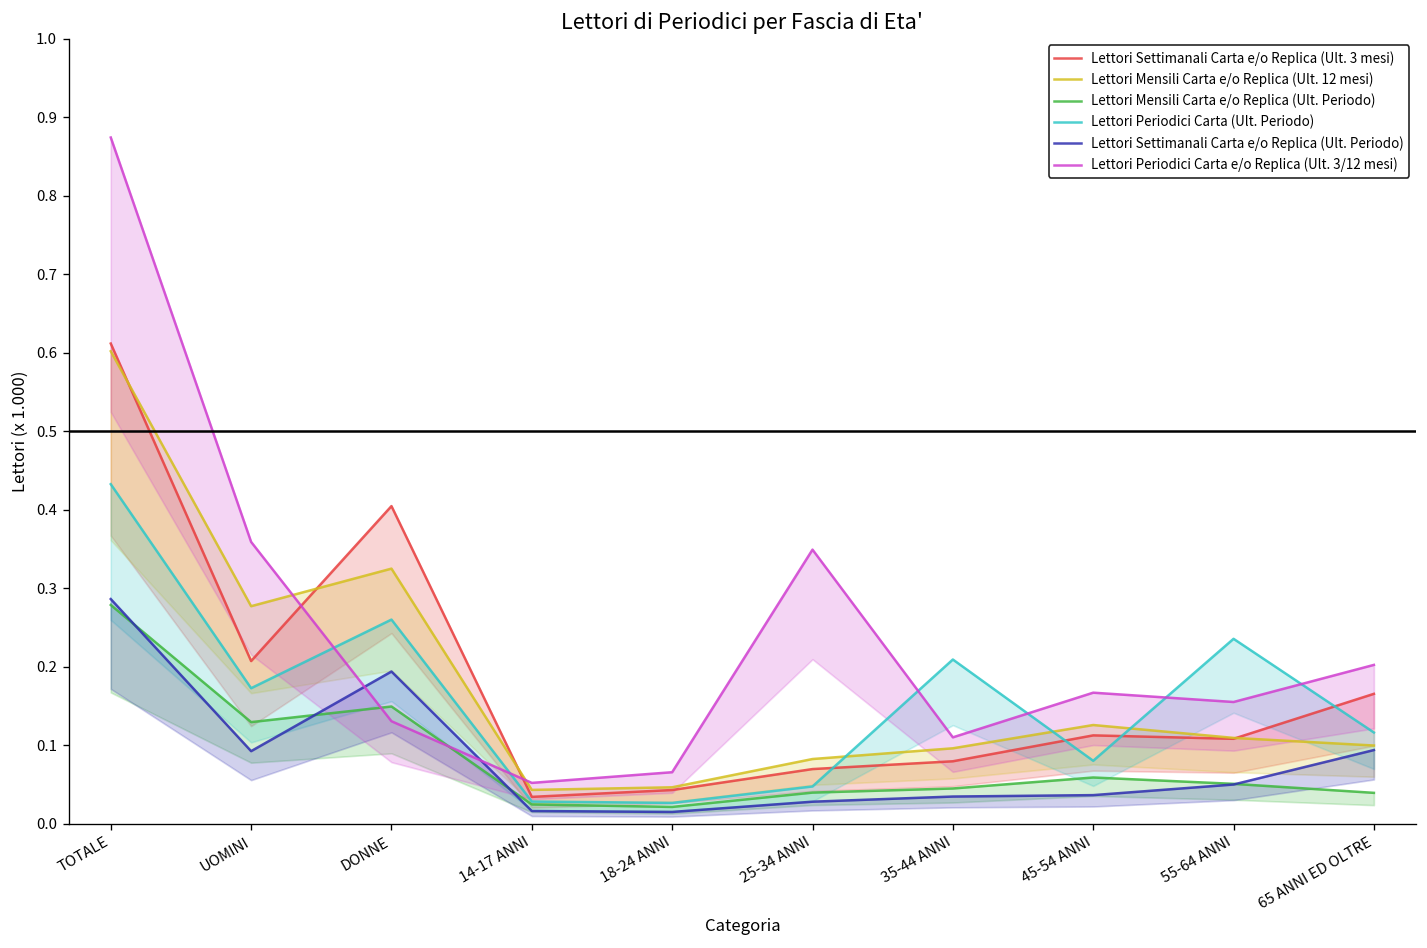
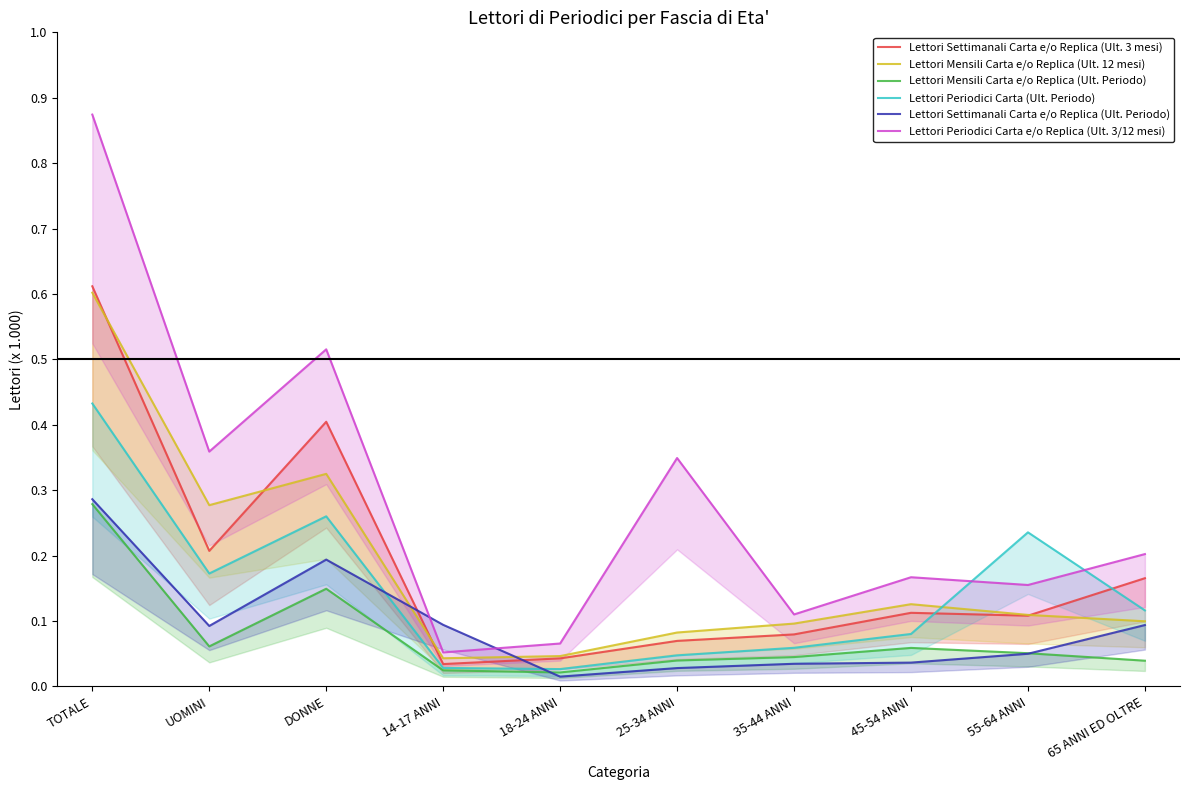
  {
    "Lettori Settimanali Carta e/o Replica (Ult. 3 mesi)": {
      "TOTALE": 0.61,
      "UOMINI": 0.21,
      "DONNE": 0.40,
      "14-17 ANNI": 0.03,
      "25-34 ANNI": 0.07,
      "35-44 ANNI": 0.08,
      "45-54 ANNI": 0.11,
      "65 ANNI ED OLTRE": 0.17
    },
    "Lettori Mensili Carta e/o Replica (Ult. 12 mesi)": {
      "TOTALE": 0.60,
      "UOMINI": 0.28,
      "DONNE": 0.32,
      "14-17 ANNI": 0.04,
      "25-34 ANNI": 0.08,
      "35-44 ANNI": 0.10,
      "45-54 ANNI": 0.13,
      "65 ANNI ED OLTRE": 0.10
    },
    "Lettori Mensili Carta e/o Replica (Ult. Periodo)": {
      "TOTALE": 0.28,
-     "UOMINI": 0.13,
+     "UOMINI": 0.06,
      "DONNE": 0.15,
      "18-24 ANNI": 0.02,
      "25-34 ANNI": 0.04,
      "35-44 ANNI": 0.04,
      "45-54 ANNI": 0.06,
      "65 ANNI ED OLTRE": 0.04
    },
    "Lettori Periodici Carta (Ult. Periodo)": {
      "TOTALE": 0.43,
      "UOMINI": 0.17,
      "DONNE": 0.26,
      "18-24 ANNI": 0.03,
      "25-34 ANNI": 0.05,
-     "35-44 ANNI": 0.21,
+     "35-44 ANNI": 0.06,
      "45-54 ANNI": 0.08,
      "55-64 ANNI": 0.24,
      "65 ANNI ED OLTRE": 0.12
    },
    "Lettori Settimanali Carta e/o Replica (Ult. Periodo)": {
      "TOTALE": 0.29,
      "UOMINI": 0.09,
      "DONNE": 0.19,
-     "14-17 ANNI": 0.02,
+     "14-17 ANNI": 0.09,
      "18-24 ANNI": 0.01,
      "25-34 ANNI": 0.03,
      "35-44 ANNI": 0.03,
      "45-54 ANNI": 0.04,
      "65 ANNI ED OLTRE": 0.09
    },
    "Lettori Periodici Carta e/o Replica (Ult. 3/12 mesi)": {
      "TOTALE": 0.87,
      "UOMINI": 0.36,
-     "DONNE": 0.13,
+     "DONNE": 0.52,
      "14-17 ANNI": 0.05,
      "18-24 ANNI": 0.07,
      "25-34 ANNI": 0.35,
      "35-44 ANNI": 0.11,
      "45-54 ANNI": 0.17,
      "55-64 ANNI": 0.15,
      "65 ANNI ED OLTRE": 0.20
    }
  }
